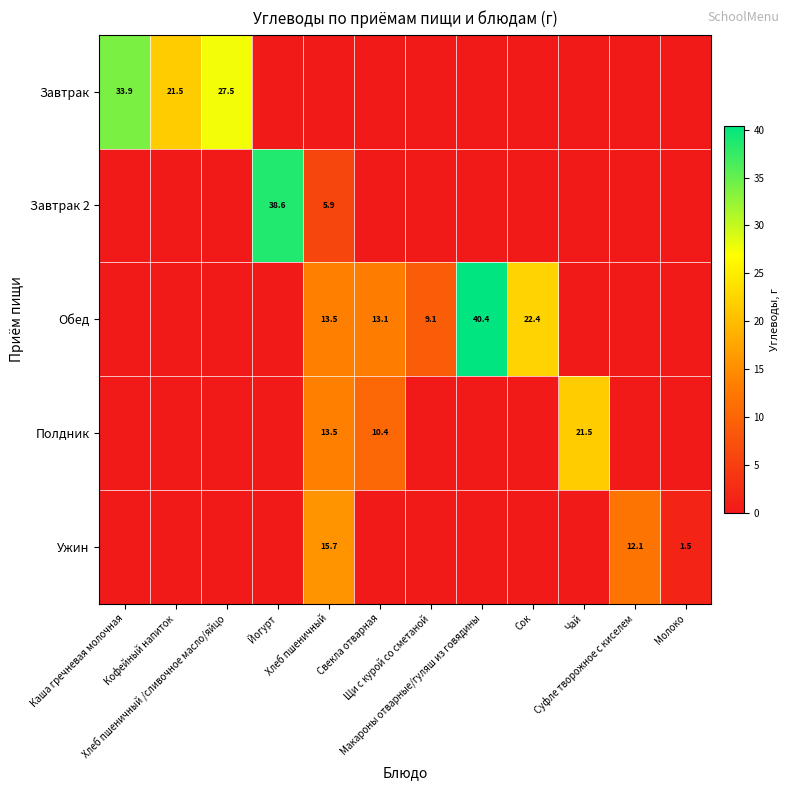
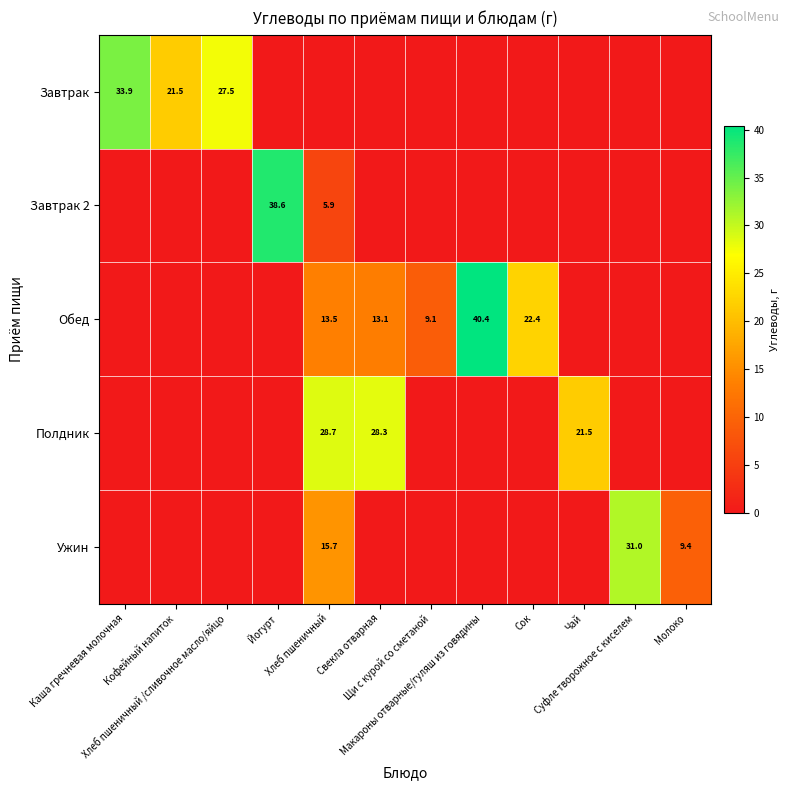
  {
    "Завтрак": {
      "Каша гречневая молочная": 33.9,
      "Кофейный напиток": 21.5,
      "Хлеб пшеничный /сливочное масло/яйцо": 27.5
    },
    "Завтрак 2": {
      "Йогурт": 38.6,
      "Хлеб пшеничный": 5.9
    },
    "Обед": {
      "Хлеб пшеничный": 13.5,
      "Свекла отварная": 13.1,
      "Щи с курой со сметаной": 9.1,
      "Макароны отварные/гуляш из говядины": 40.4,
      "Сок": 22.4
    },
    "Полдник": {
-     "Хлеб пшеничный": 13.5,
-     "Свекла отварная": 10.4,
+     "Хлеб пшеничный": 28.7,
+     "Свекла отварная": 28.3,
      "Чай": 21.5
    },
    "Ужин": {
      "Хлеб пшеничный": 15.7,
-     "Суфле творожное с киселем": 12.1,
-     "Молоко": 1.5
+     "Суфле творожное с киселем": 31.0,
+     "Молоко": 9.4
    }
  }
